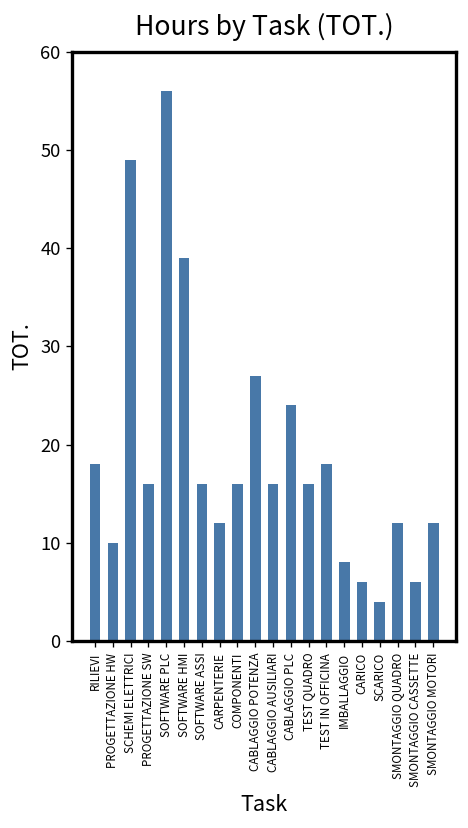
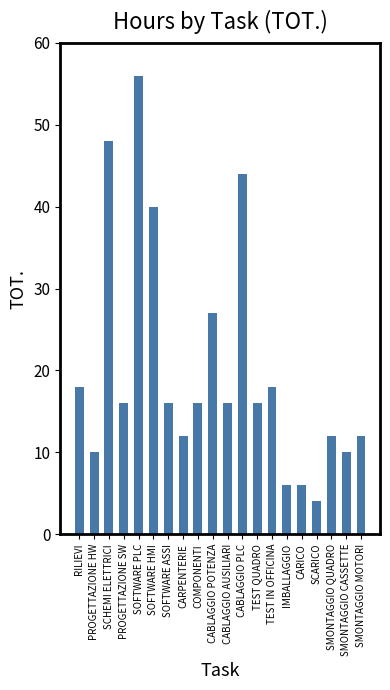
  {
    "RILIEVI": 18,
    "PROGETTAZIONE HW": 10,
-   "SCHEMI ELETTRICI": 49,
+   "SCHEMI ELETTRICI": 48,
    "PROGETTAZIONE SW": 16,
    "SOFTWARE PLC": 56,
-   "SOFTWARE HMI": 39,
+   "SOFTWARE HMI": 40,
    "SOFTWARE ASSI": 16,
    "CARPENTERIE": 12,
    "COMPONENTI": 16,
    "CABLAGGIO POTENZA": 27,
    "CABLAGGIO AUSILIARI": 16,
-   "CABLAGGIO PLC": 24,
+   "CABLAGGIO PLC": 44,
    "TEST QUADRO": 16,
    "TEST IN OFFICINA": 18,
-   "IMBALLAGGIO": 8,
+   "IMBALLAGGIO": 6,
    "CARICO": 6,
    "SCARICO": 4,
    "SMONTAGGIO QUADRO": 12,
-   "SMONTAGGIO CASSETTE": 6,
+   "SMONTAGGIO CASSETTE": 10,
    "SMONTAGGIO MOTORI": 12
  }
